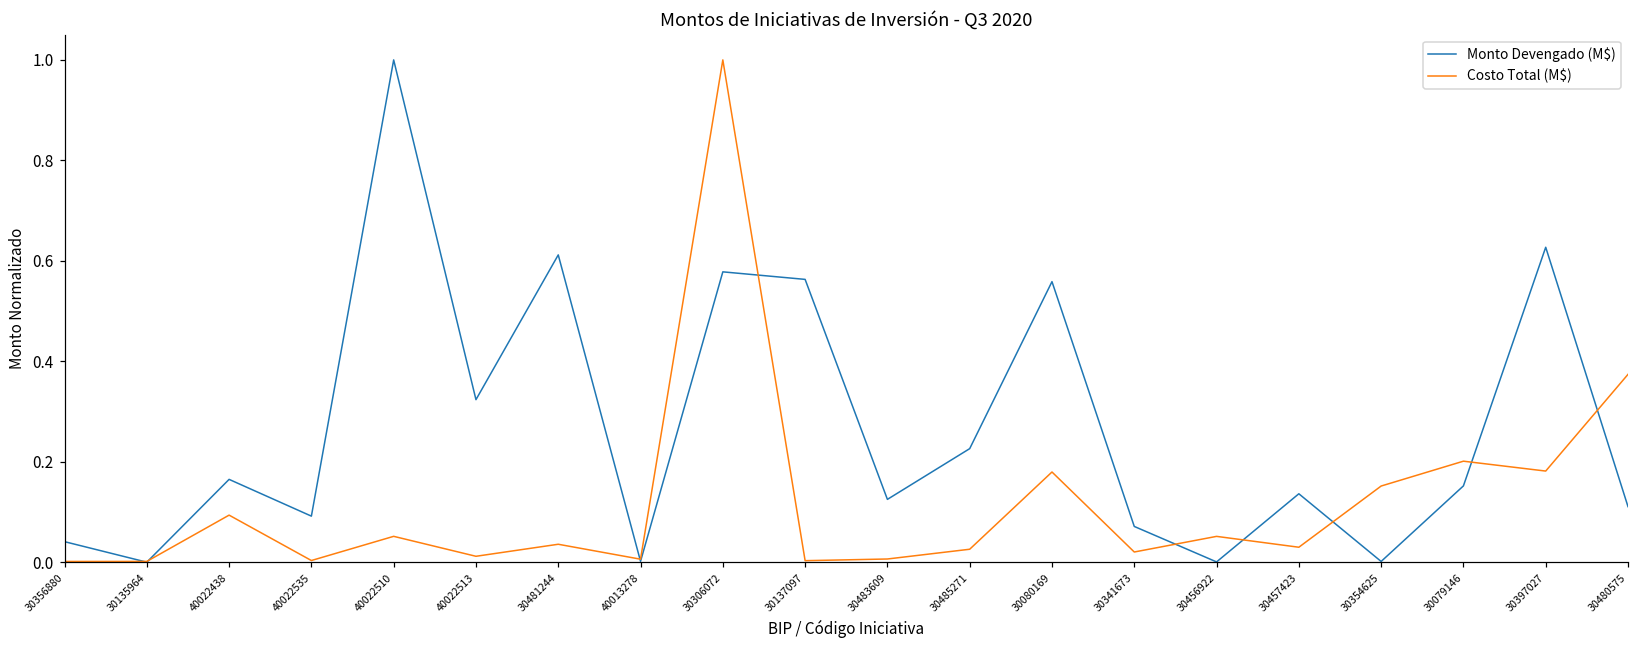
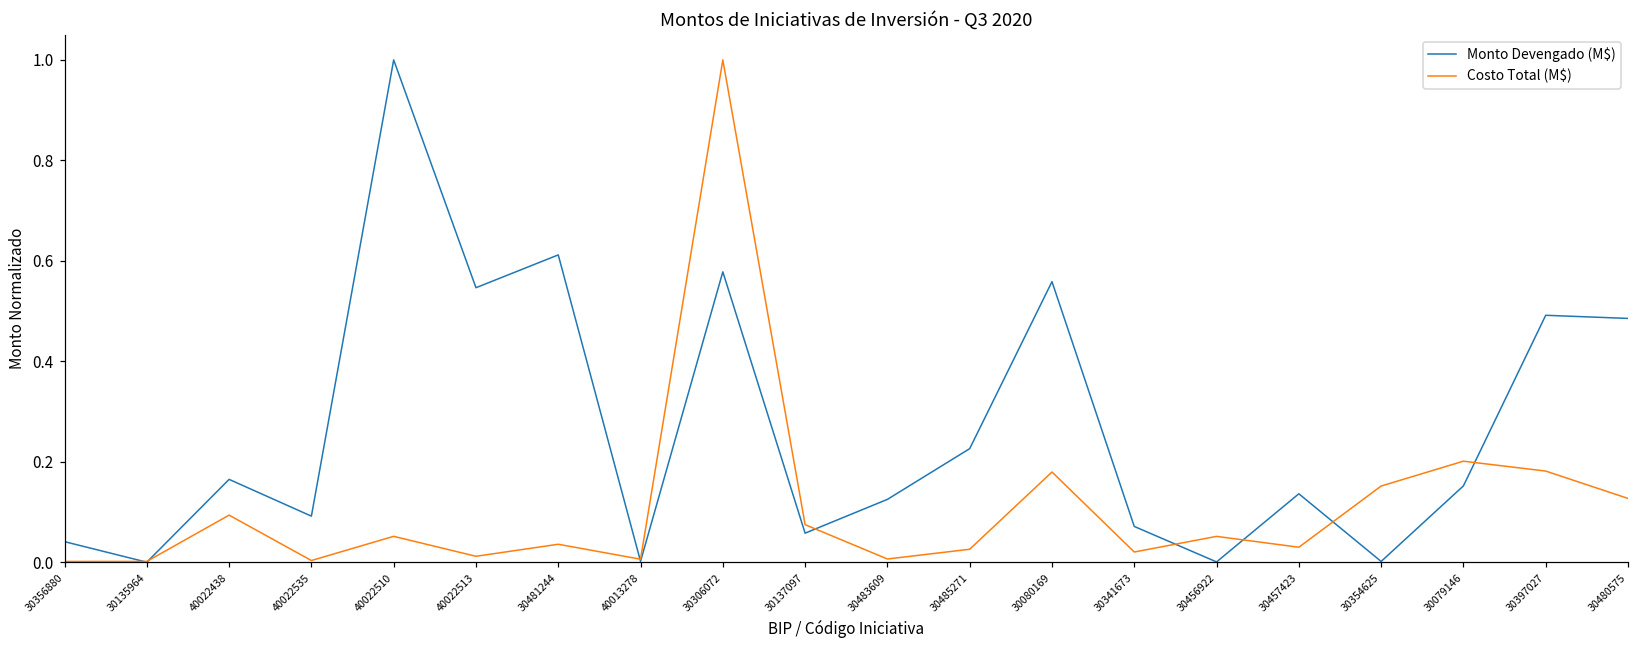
  {
    "Monto Devengado (M$)": {
      "30356880": 0.04,
      "40022438": 0.16,
      "40022535": 0.09,
      "40022510": 1.00,
-     "40022513": 0.32,
+     "40022513": 0.55,
      "30481244": 0.61,
      "30306072": 0.58,
-     "30137097": 0.56,
+     "30137097": 0.06,
      "30483609": 0.13,
      "30485271": 0.23,
      "30080169": 0.56,
      "30341673": 0.07,
      "30456922": 0.00,
      "30457423": 0.14,
      "30354625": 0.00,
      "30079146": 0.15,
-     "30397027": 0.63,
-     "30480575": 0.11
+     "30397027": 0.49,
+     "30480575": 0.49
    },
    "Costo Total (M$)": {
      "30356880": 0.00,
      "40022438": 0.09,
      "40022535": 0.00,
      "40022510": 0.05,
      "40022513": 0.01,
      "30481244": 0.04,
      "30306072": 1.00,
-     "30137097": 0.00,
+     "30137097": 0.07,
      "30483609": 0.01,
      "30485271": 0.03,
      "30080169": 0.18,
      "30341673": 0.02,
      "30456922": 0.05,
      "30457423": 0.03,
      "30354625": 0.15,
      "30079146": 0.20,
      "30397027": 0.18,
-     "30480575": 0.37
+     "30480575": 0.13
    }
  }
